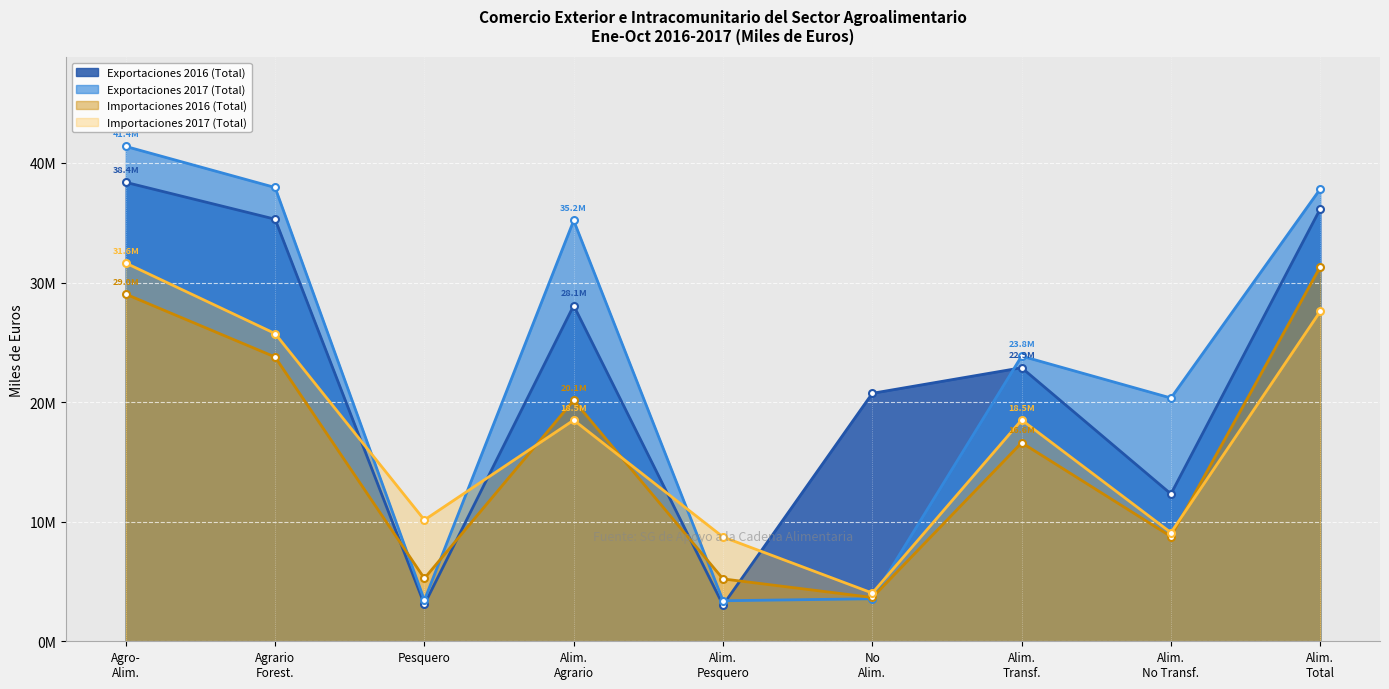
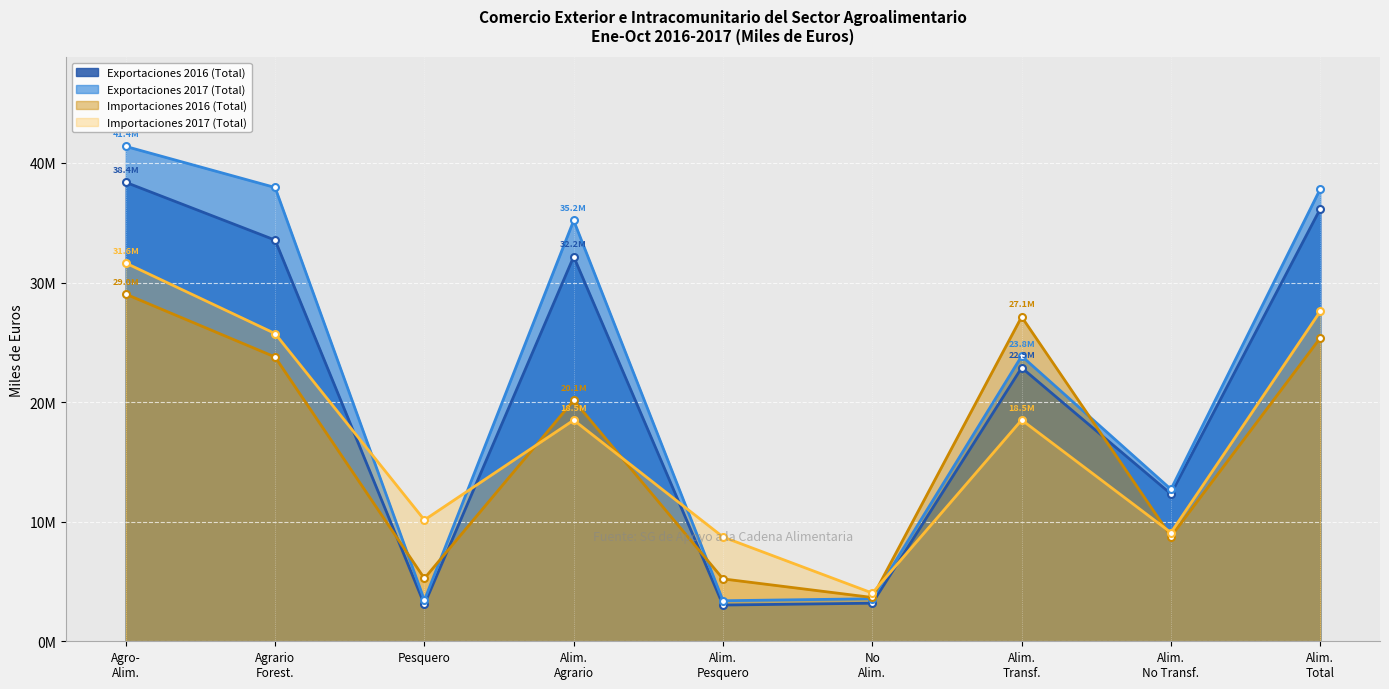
  {
    "Exportaciones 2016 (Total)": {
      "Agro- Alim.": "38.4M",
-     "Agrario Forest.": "35300000",
-     "Alim. Agrario": "28.1M",
-     "No Alim.": "20700000"
+     "Agrario Forest.": "33500000",
+     "Alim. Agrario": "32.2M",
+     "No Alim.": "3200000"
    },
    "Exportaciones 2017 (Total)": {
      "Agrario Forest.": "37900000",
      "Pesquero": "3400000",
      "Alim. Pesquero": "3400000",
-     "Alim. No Transf.": "20300000",
+     "Alim. No Transf.": "12700000",
      "Alim. Total": "37800000"
    },
    "Importaciones 2016 (Total)": {
      "Agro- Alim.": "29.0M",
      "Alim. Agrario": "20.1M",
-     "Alim. Transf.": "16.6M",
-     "Alim. Total": "31300000"
+     "Alim. Transf.": "27.1M",
+     "Alim. Total": "25400000"
    },
    "Importaciones 2017 (Total)": {
      "Agro- Alim.": "31.6M",
      "Alim. Agrario": "18.5M",
      "Alim. Transf.": "18.5M"
    }
  }
